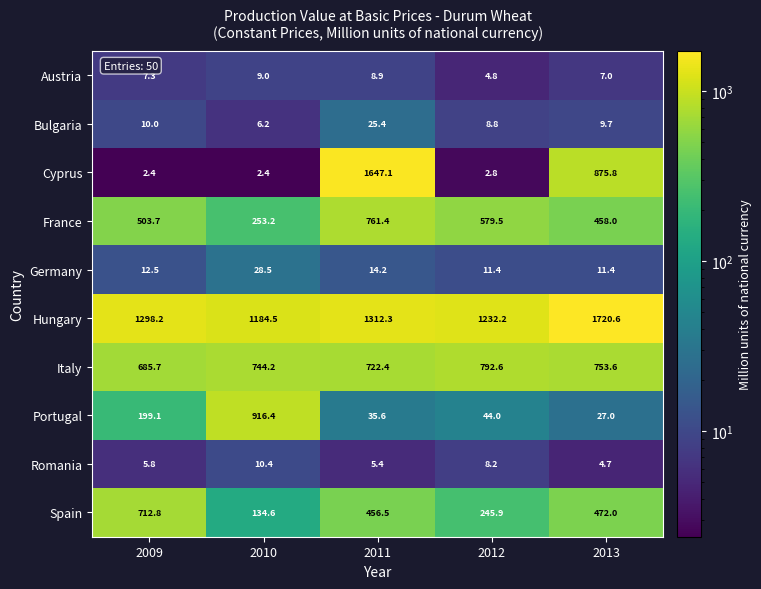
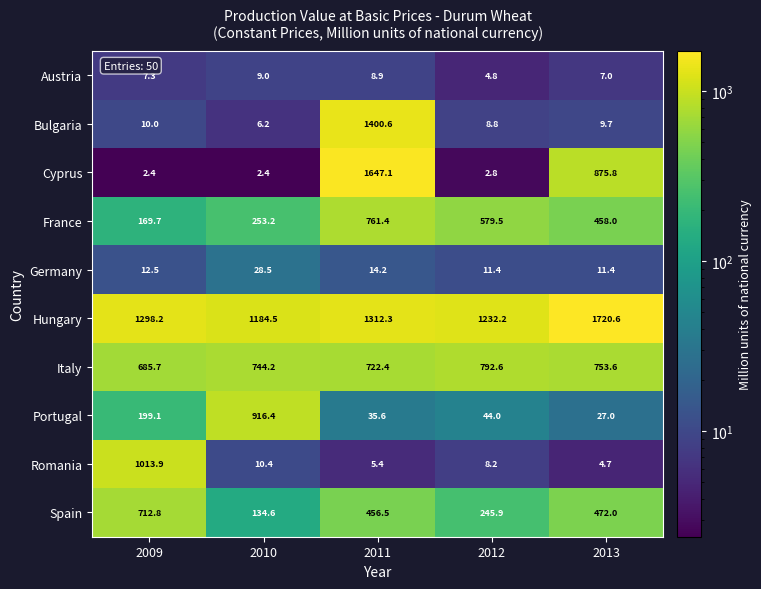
  {
    "Austria": {
      "2010": 9.0,
      "2011": 8.9,
      "2012": 4.8,
      "2013": 7.0
    },
    "Bulgaria": {
      "2009": 10.0,
      "2010": 6.2,
-     "2011": 25.4,
+     "2011": 1400.6,
      "2012": 8.8,
      "2013": 9.7
    },
    "Cyprus": {
      "2009": 2.4,
      "2010": 2.4,
      "2011": 1647.1,
      "2012": 2.8,
      "2013": 875.8
    },
    "France": {
-     "2009": 503.7,
+     "2009": 169.7,
      "2010": 253.2,
      "2011": 761.4,
      "2012": 579.5,
      "2013": 458.0
    },
    "Germany": {
      "2009": 12.5,
      "2010": 28.5,
      "2011": 14.2,
      "2012": 11.4,
      "2013": 11.4
    },
    "Hungary": {
      "2009": 1298.2,
      "2010": 1184.5,
      "2011": 1312.3,
      "2012": 1232.2,
      "2013": 1720.6
    },
    "Italy": {
      "2009": 685.7,
      "2010": 744.2,
      "2011": 722.4,
      "2012": 792.6,
      "2013": 753.6
    },
    "Portugal": {
      "2009": 199.1,
      "2010": 916.4,
      "2011": 35.6,
      "2012": 44.0,
      "2013": 27.0
    },
    "Romania": {
-     "2009": 5.8,
+     "2009": 1013.9,
      "2010": 10.4,
      "2011": 5.4,
      "2012": 8.2,
      "2013": 4.7
    },
    "Spain": {
      "2009": 712.8,
      "2010": 134.6,
      "2011": 456.5,
      "2012": 245.9,
      "2013": 472.0
    }
  }
